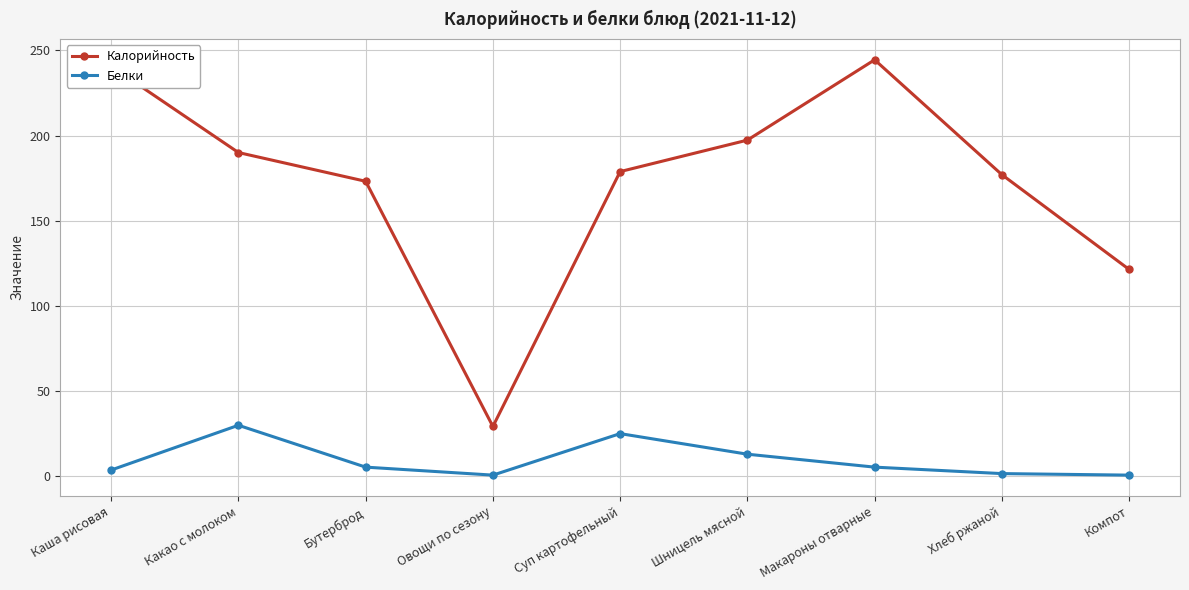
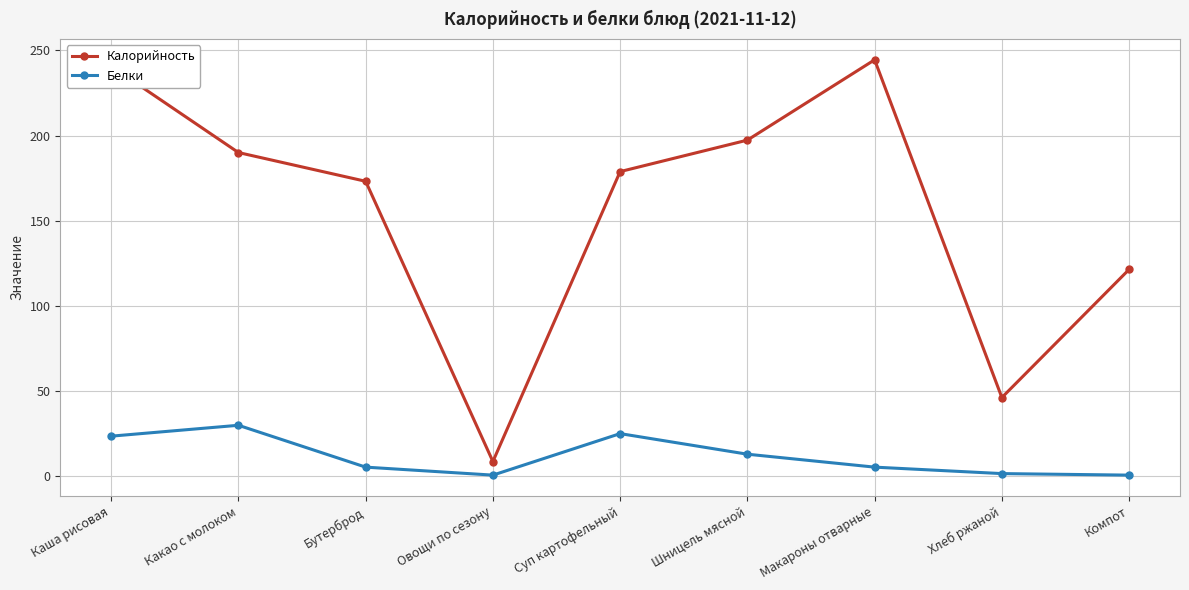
  {
    "Калорийность": {
      "Какао с молоком": 190,
      "Бутерброд": 173,
-     "Овощи по сезону": 29,
+     "Овощи по сезону": 8,
      "Суп картофельный": 179,
      "Шницель мясной": 197,
      "Макароны отварные": 245,
-     "Хлеб ржаной": 177,
+     "Хлеб ржаной": 46,
      "Компот": 121
    },
    "Белки": {
-     "Каша рисовая": 3,
+     "Каша рисовая": 23,
      "Какао с молоком": 30,
      "Бутерброд": 5,
      "Овощи по сезону": 0,
      "Суп картофельный": 25,
      "Шницель мясной": 13,
      "Макароны отварные": 5,
      "Хлеб ржаной": 1,
      "Компот": 0
    }
  }
